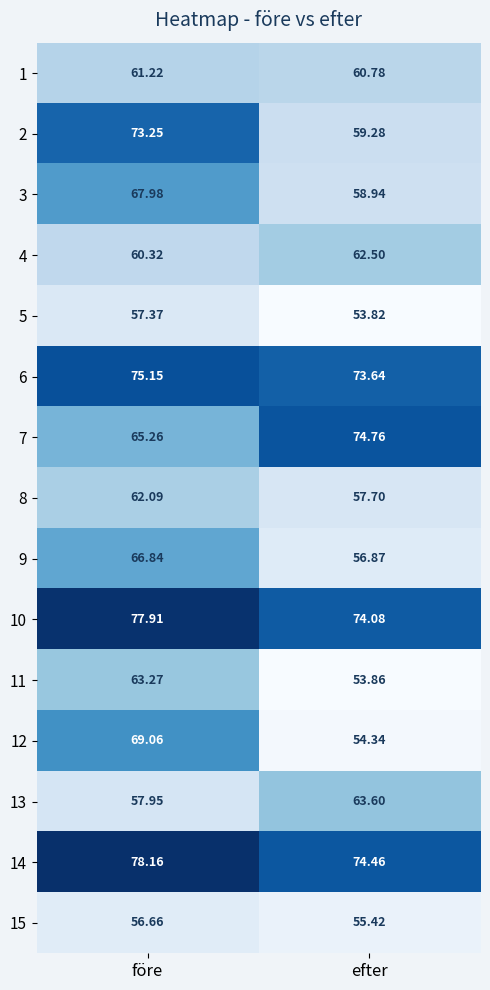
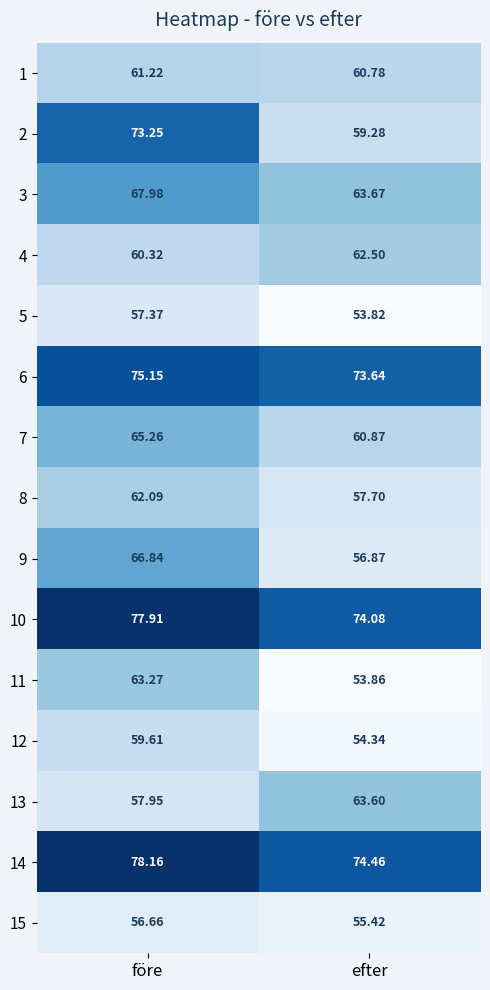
  {
    "1": {
      "före": 61.22,
      "efter": 60.78
    },
    "2": {
      "före": 73.25,
      "efter": 59.28
    },
    "3": {
      "före": 67.98,
-     "efter": 58.94
+     "efter": 63.67
    },
    "4": {
      "före": 60.32,
      "efter": 62.50
    },
    "5": {
      "före": 57.37,
      "efter": 53.82
    },
    "6": {
      "före": 75.15,
      "efter": 73.64
    },
    "7": {
      "före": 65.26,
-     "efter": 74.76
+     "efter": 60.87
    },
    "8": {
      "före": 62.09,
      "efter": 57.70
    },
    "9": {
      "före": 66.84,
      "efter": 56.87
    },
    "10": {
      "före": 77.91,
      "efter": 74.08
    },
    "11": {
      "före": 63.27,
      "efter": 53.86
    },
    "12": {
-     "före": 69.06,
+     "före": 59.61,
      "efter": 54.34
    },
    "13": {
      "före": 57.95,
      "efter": 63.60
    },
    "14": {
      "före": 78.16,
      "efter": 74.46
    },
    "15": {
      "före": 56.66,
      "efter": 55.42
    }
  }
